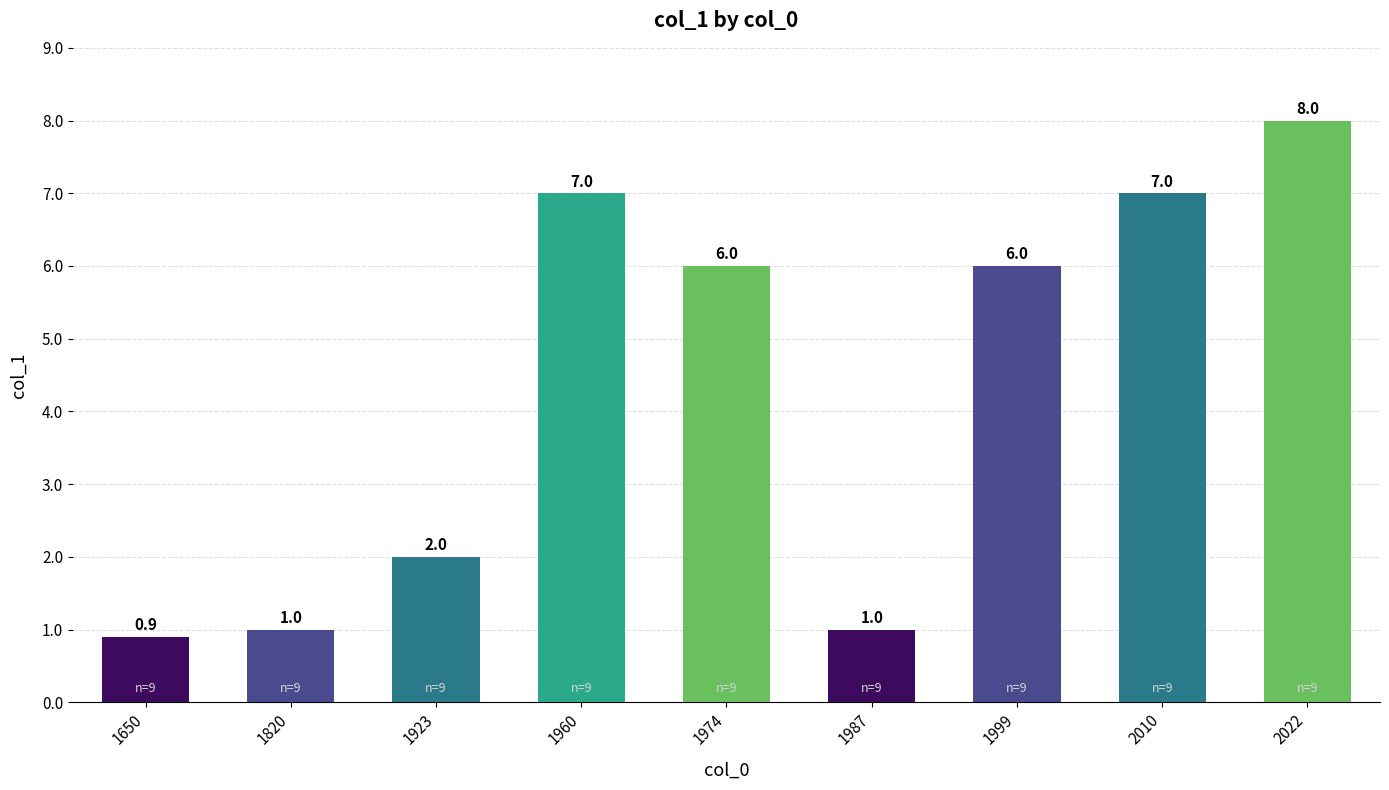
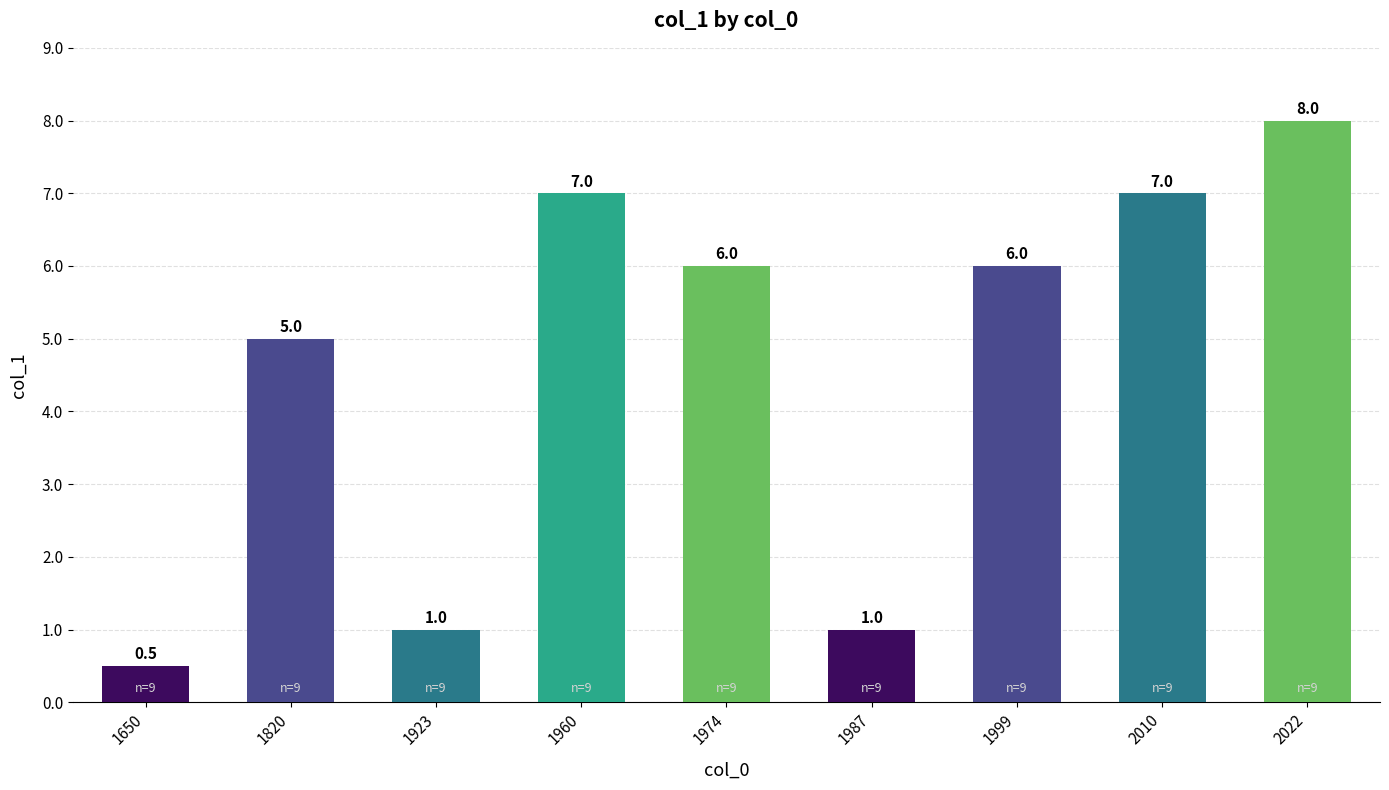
  {
-   "1650": 0.9,
-   "1820": 1.0,
-   "1923": 2.0,
+   "1650": 0.5,
+   "1820": 5.0,
+   "1923": 1.0,
    "1960": 7.0,
    "1974": 6.0,
    "1987": 1.0,
    "1999": 6.0,
    "2010": 7.0,
    "2022": 8.0
  }
